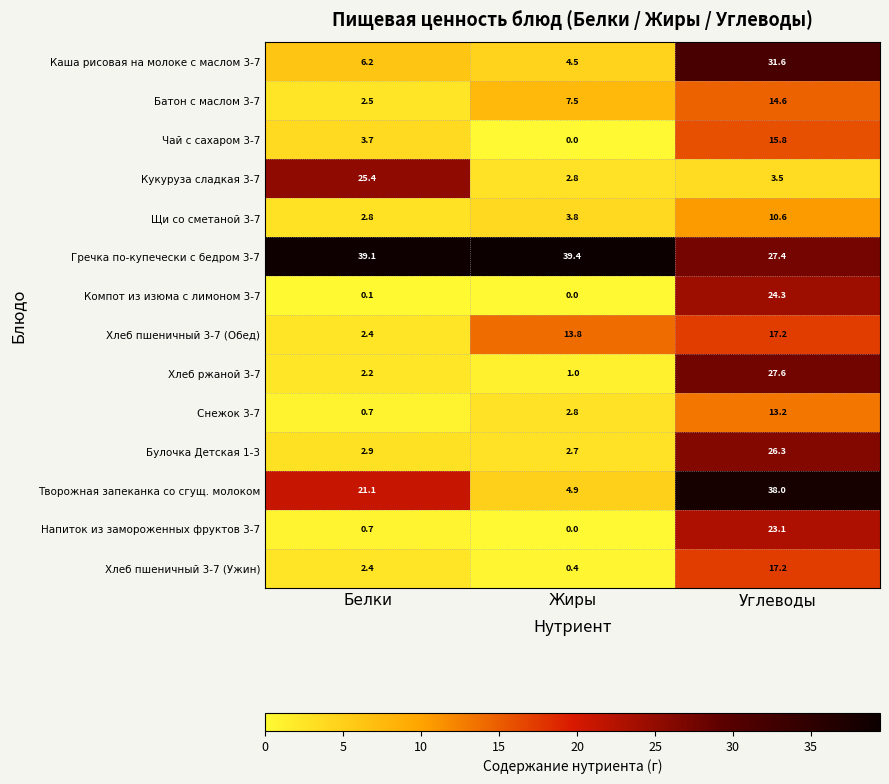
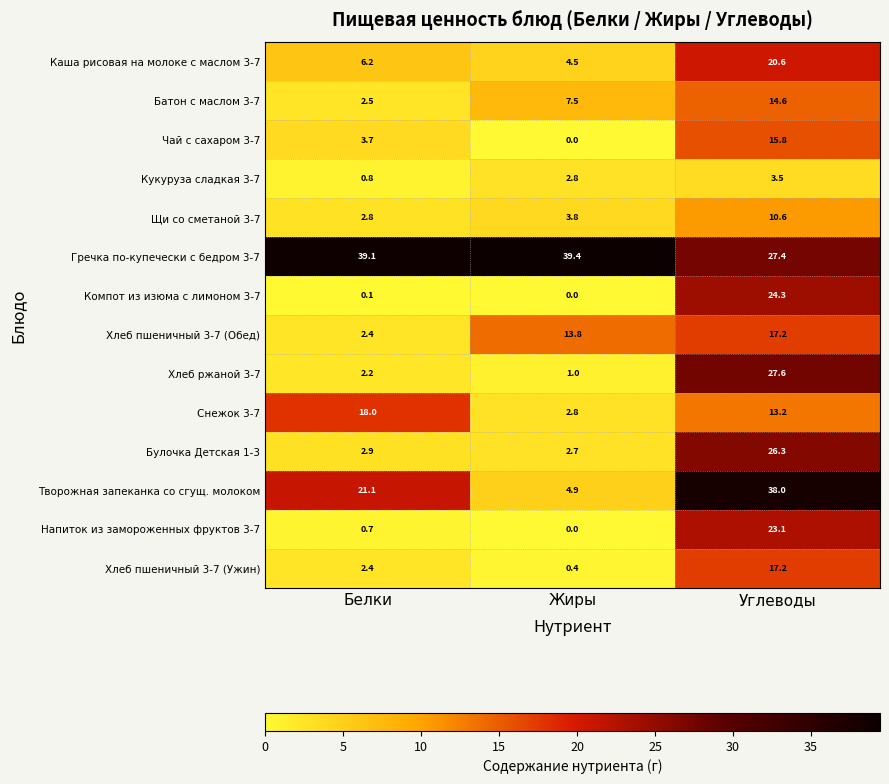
  {
    "Каша рисовая на молоке с маслом 3-7": {
      "Белки": 6.2,
      "Жиры": 4.5,
-     "Углеводы": 31.6
+     "Углеводы": 20.6
    },
    "Батон с маслом 3-7": {
      "Белки": 2.5,
      "Жиры": 7.5,
      "Углеводы": 14.6
    },
    "Чай с сахаром 3-7": {
      "Белки": 3.7,
      "Жиры": 0.0,
      "Углеводы": 15.8
    },
    "Кукуруза сладкая 3-7": {
-     "Белки": 25.4,
+     "Белки": 0.8,
      "Жиры": 2.8,
      "Углеводы": 3.5
    },
    "Щи со сметаной 3-7": {
      "Белки": 2.8,
      "Жиры": 3.8,
      "Углеводы": 10.6
    },
    "Гречка по-купечески с бедром 3-7": {
      "Белки": 39.1,
      "Жиры": 39.4,
      "Углеводы": 27.4
    },
    "Компот из изюма с лимоном 3-7": {
      "Белки": 0.1,
      "Жиры": 0.0,
      "Углеводы": 24.3
    },
    "Хлеб пшеничный 3-7 (Обед)": {
      "Белки": 2.4,
      "Жиры": 13.8,
      "Углеводы": 17.2
    },
    "Хлеб ржаной 3-7": {
      "Белки": 2.2,
      "Жиры": 1.0,
      "Углеводы": 27.6
    },
    "Снежок 3-7": {
-     "Белки": 0.7,
+     "Белки": 18.0,
      "Жиры": 2.8,
      "Углеводы": 13.2
    },
    "Булочка Детская 1-3": {
      "Белки": 2.9,
      "Жиры": 2.7,
      "Углеводы": 26.3
    },
    "Творожная запеканка со сгущ. молоком": {
      "Белки": 21.1,
      "Жиры": 4.9,
      "Углеводы": 38.0
    },
    "Напиток из замороженных фруктов 3-7": {
      "Белки": 0.7,
      "Жиры": 0.0,
      "Углеводы": 23.1
    },
    "Хлеб пшеничный 3-7 (Ужин)": {
      "Белки": 2.4,
      "Жиры": 0.4,
      "Углеводы": 17.2
    }
  }
